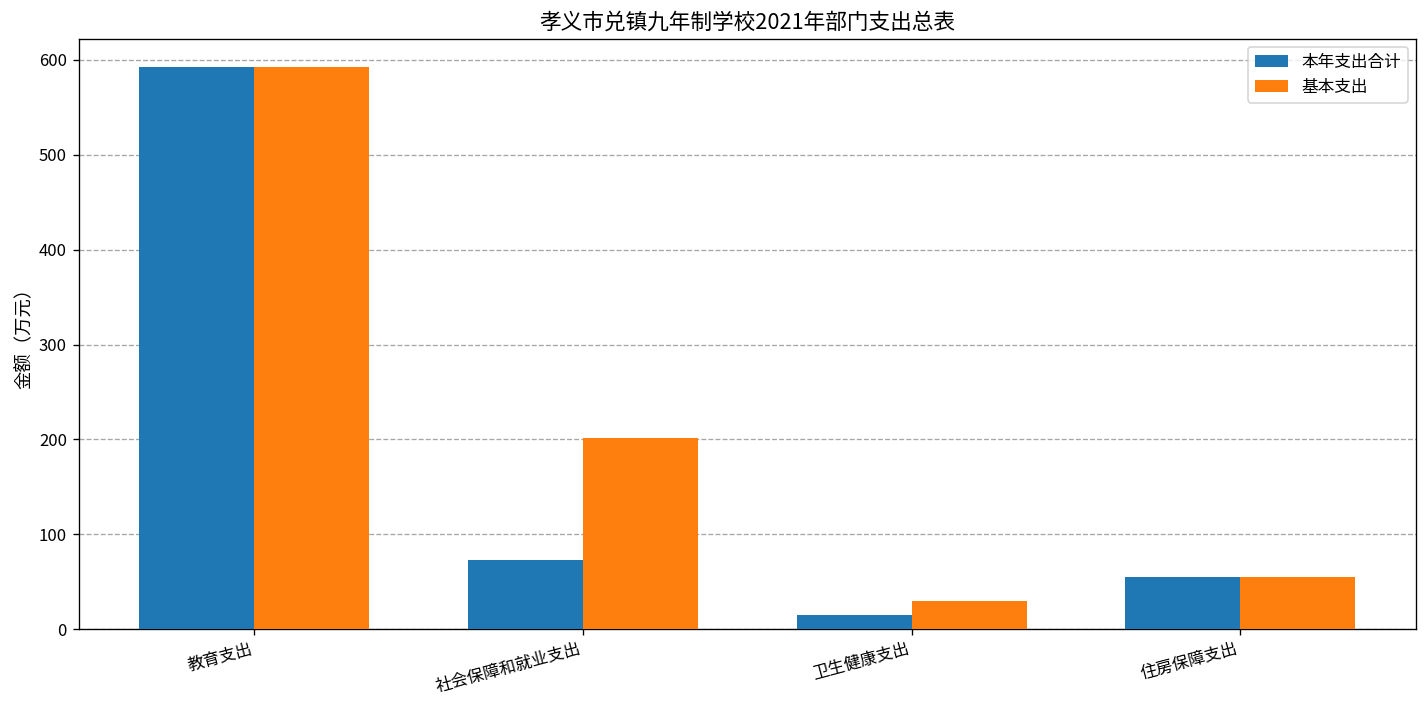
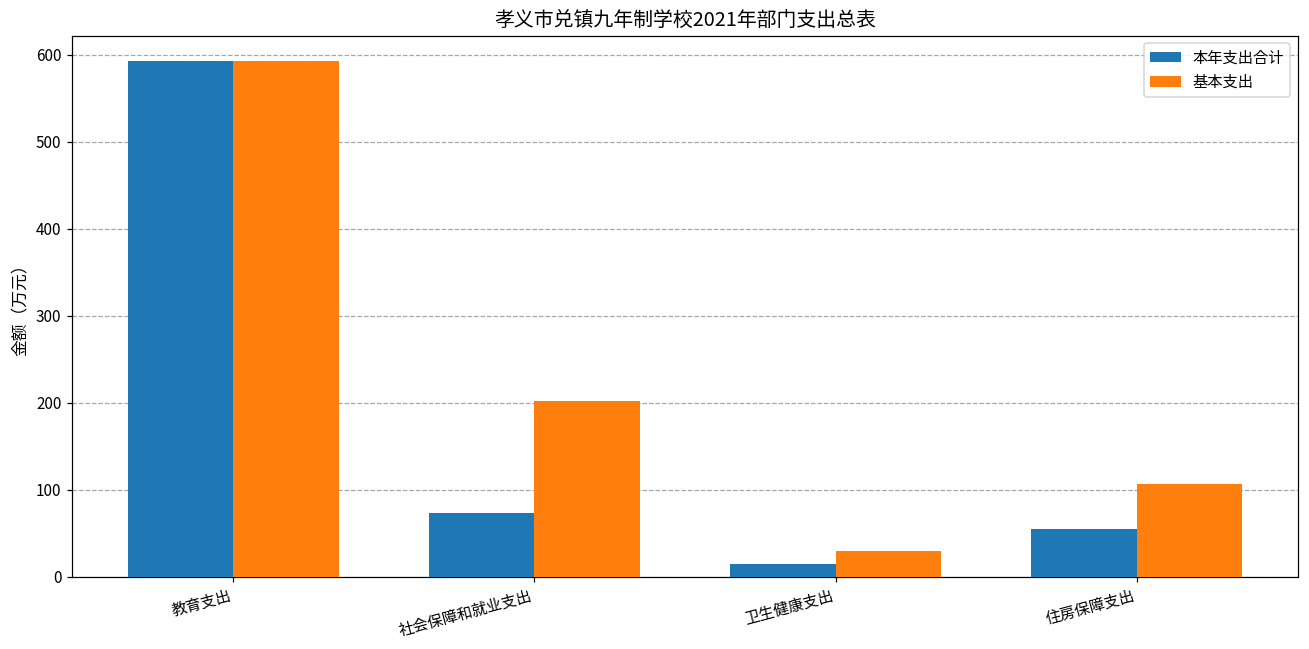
  {
    "本年支出合计": {
      "教育支出": 590,
      "社会保障和就业支出": 70,
      "卫生健康支出": 20,
      "住房保障支出": 50
    },
    "基本支出": {
      "教育支出": 590,
      "社会保障和就业支出": 200,
      "卫生健康支出": 30,
-     "住房保障支出": 50
+     "住房保障支出": 110
    }
  }
